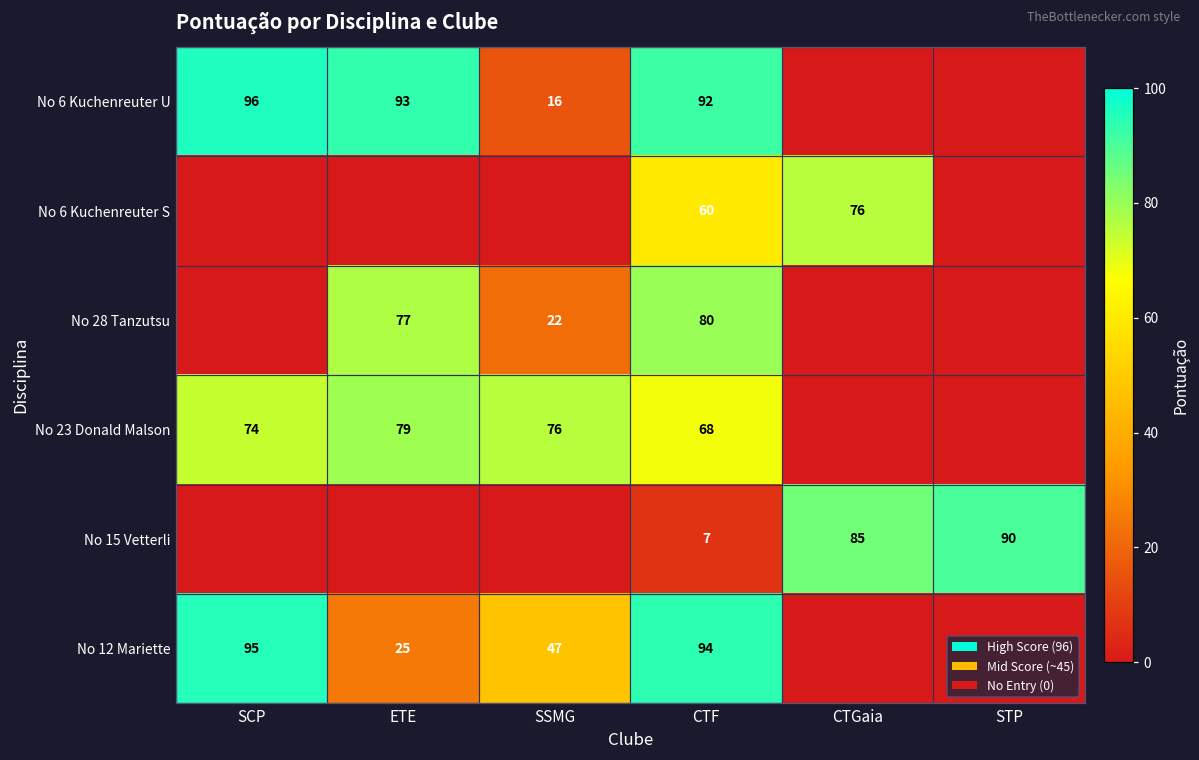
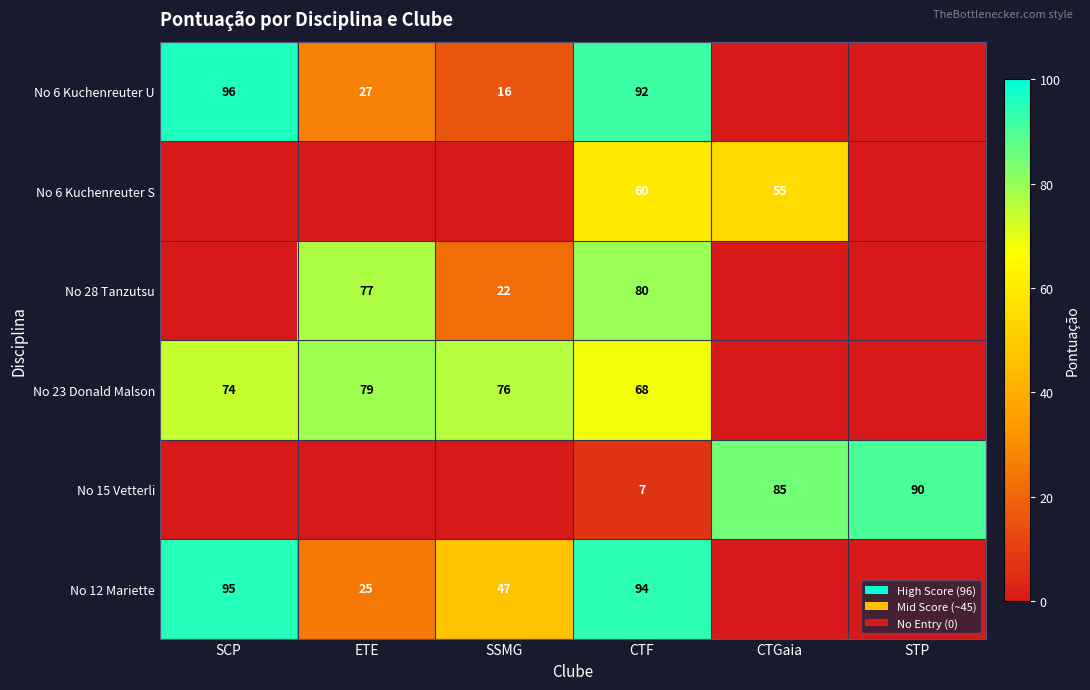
  {
    "No 6 Kuchenreuter U": {
      "SCP": 96,
-     "ETE": 93,
+     "ETE": 27,
      "SSMG": 16,
      "CTF": 92
    },
    "No 6 Kuchenreuter S": {
      "CTF": 60,
-     "CTGaia": 76
+     "CTGaia": 55
    },
    "No 28 Tanzutsu": {
      "ETE": 77,
      "SSMG": 22,
      "CTF": 80
    },
    "No 23 Donald Malson": {
      "SCP": 74,
      "ETE": 79,
      "SSMG": 76,
      "CTF": 68
    },
    "No 15 Vetterli": {
      "CTF": 7,
      "CTGaia": 85,
      "STP": 90
    },
    "No 12 Mariette": {
      "SCP": 95,
      "ETE": 25,
      "SSMG": 47,
      "CTF": 94
    }
  }
